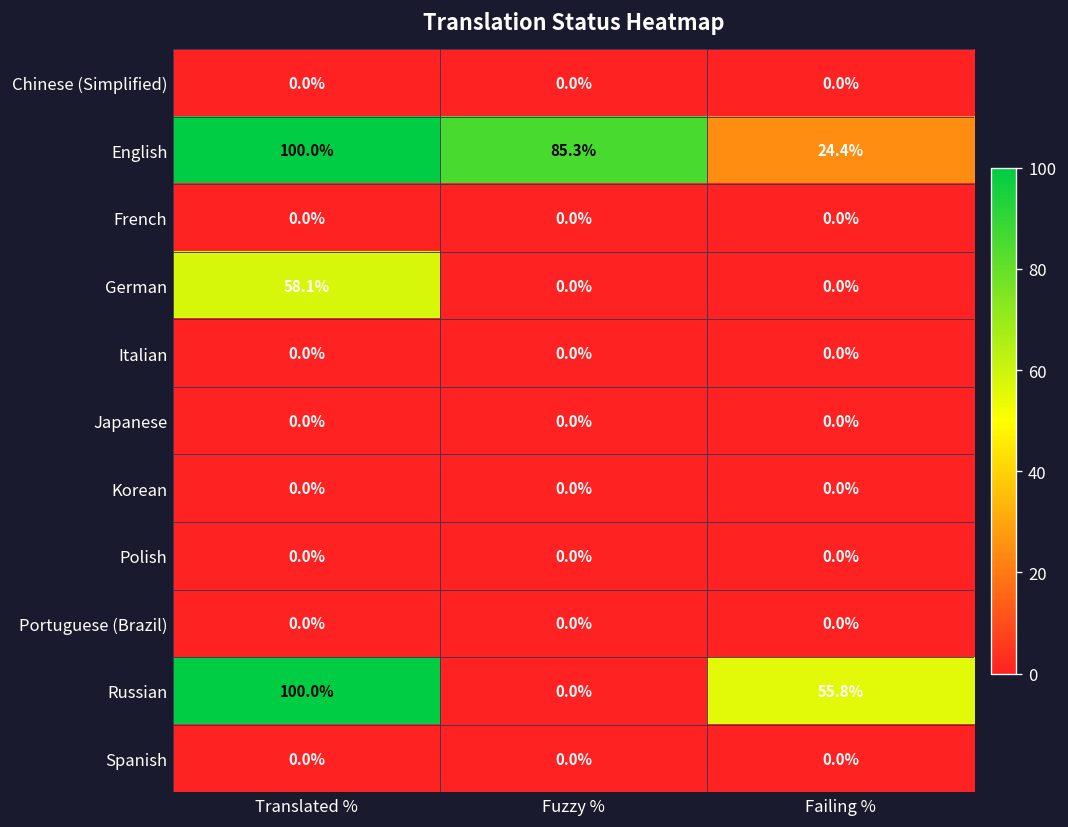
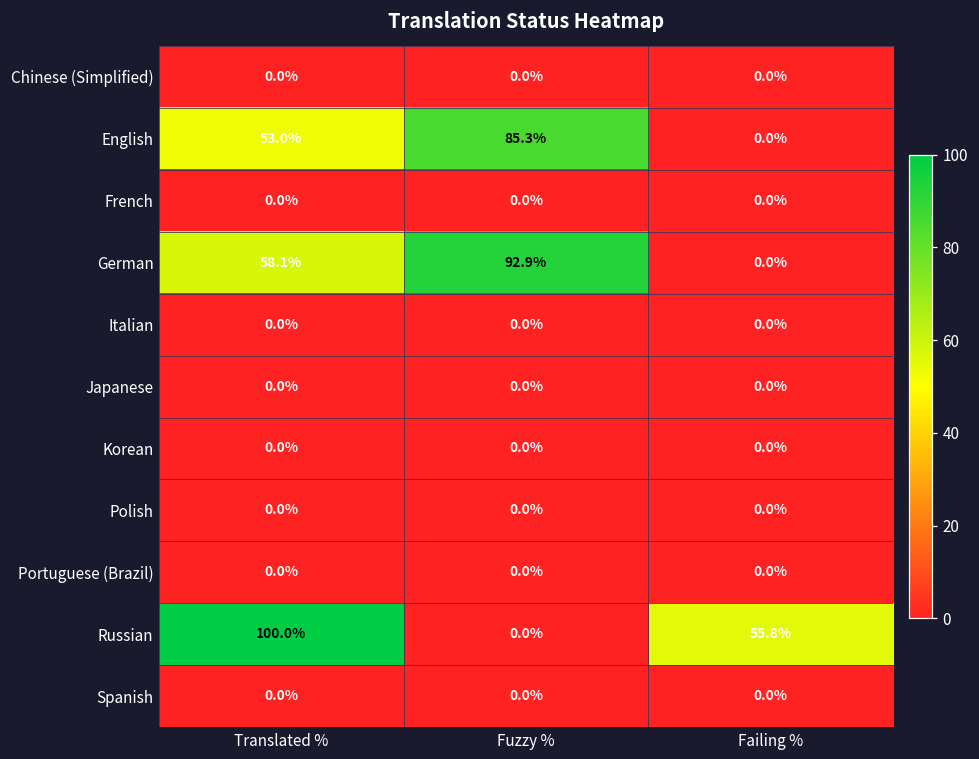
  {
    "Chinese (Simplified)": {
      "Translated %": "0.0%",
      "Fuzzy %": "0.0%",
      "Failing %": "0.0%"
    },
    "English": {
-     "Translated %": "100.0%",
+     "Translated %": "53.0%",
      "Fuzzy %": "85.3%",
-     "Failing %": "24.4%"
+     "Failing %": "0.0%"
    },
    "French": {
      "Translated %": "0.0%",
      "Fuzzy %": "0.0%",
      "Failing %": "0.0%"
    },
    "German": {
      "Translated %": "58.1%",
-     "Fuzzy %": "0.0%",
+     "Fuzzy %": "92.9%",
      "Failing %": "0.0%"
    },
    "Italian": {
      "Translated %": "0.0%",
      "Fuzzy %": "0.0%",
      "Failing %": "0.0%"
    },
    "Japanese": {
      "Translated %": "0.0%",
      "Fuzzy %": "0.0%",
      "Failing %": "0.0%"
    },
    "Korean": {
      "Translated %": "0.0%",
      "Fuzzy %": "0.0%",
      "Failing %": "0.0%"
    },
    "Polish": {
      "Translated %": "0.0%",
      "Fuzzy %": "0.0%",
      "Failing %": "0.0%"
    },
    "Portuguese (Brazil)": {
      "Translated %": "0.0%",
      "Fuzzy %": "0.0%",
      "Failing %": "0.0%"
    },
    "Russian": {
      "Translated %": "100.0%",
      "Fuzzy %": "0.0%",
      "Failing %": "55.8%"
    },
    "Spanish": {
      "Translated %": "0.0%",
      "Fuzzy %": "0.0%",
      "Failing %": "0.0%"
    }
  }
